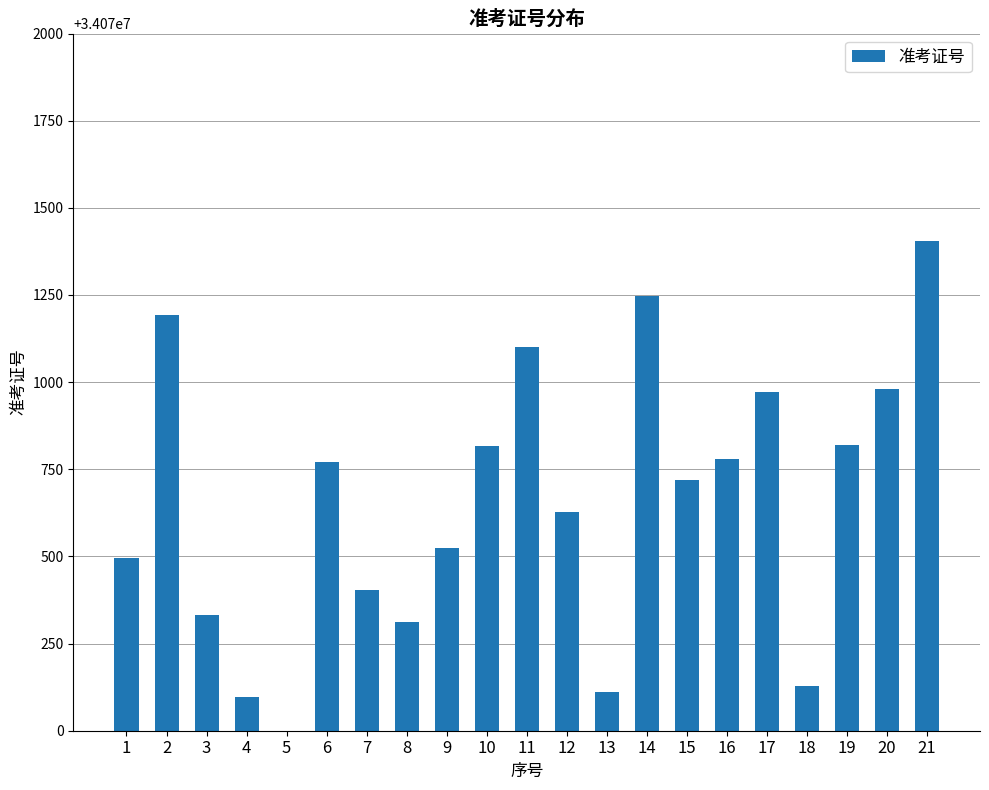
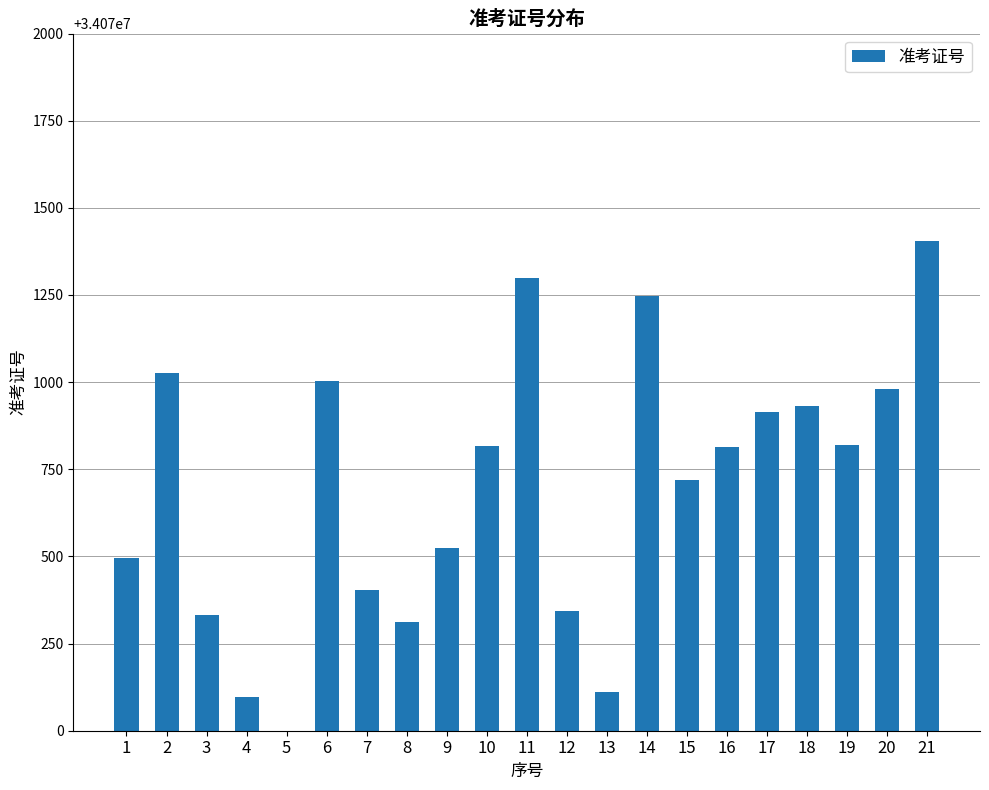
  {
    "1": 34070500,
-   "2": 34071190,
+   "2": 34071030,
    "3": 34070330,
    "4": 34070100,
-   "6": 34070770,
+   "6": 34071000,
    "7": 34070400,
    "8": 34070310,
    "9": 34070530,
    "10": 34070820,
-   "11": 34071100,
-   "12": 34070630,
+   "11": 34071300,
+   "12": 34070340,
    "13": 34070110,
    "14": 34071250,
    "15": 34070720,
-   "16": 34070780,
-   "17": 34070970,
-   "18": 34070130,
+   "16": 34070820,
+   "17": 34070920,
+   "18": 34070930,
    "19": 34070820,
    "20": 34070980,
    "21": 34071410
  }
